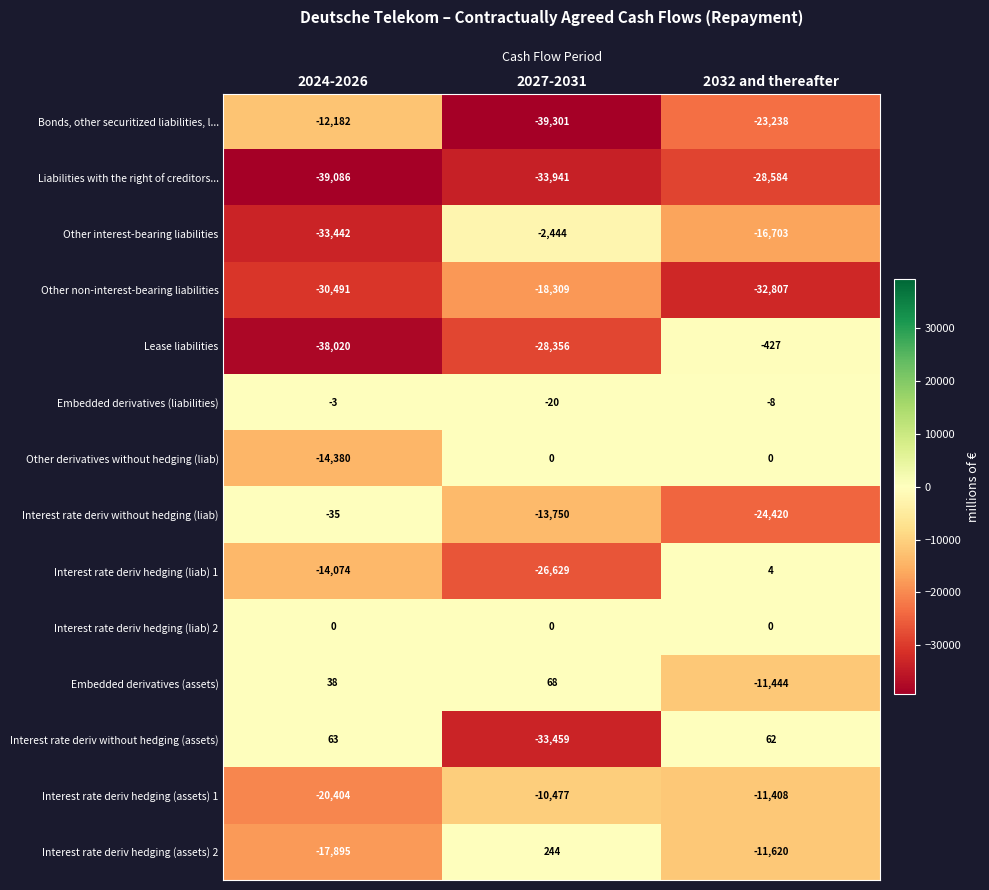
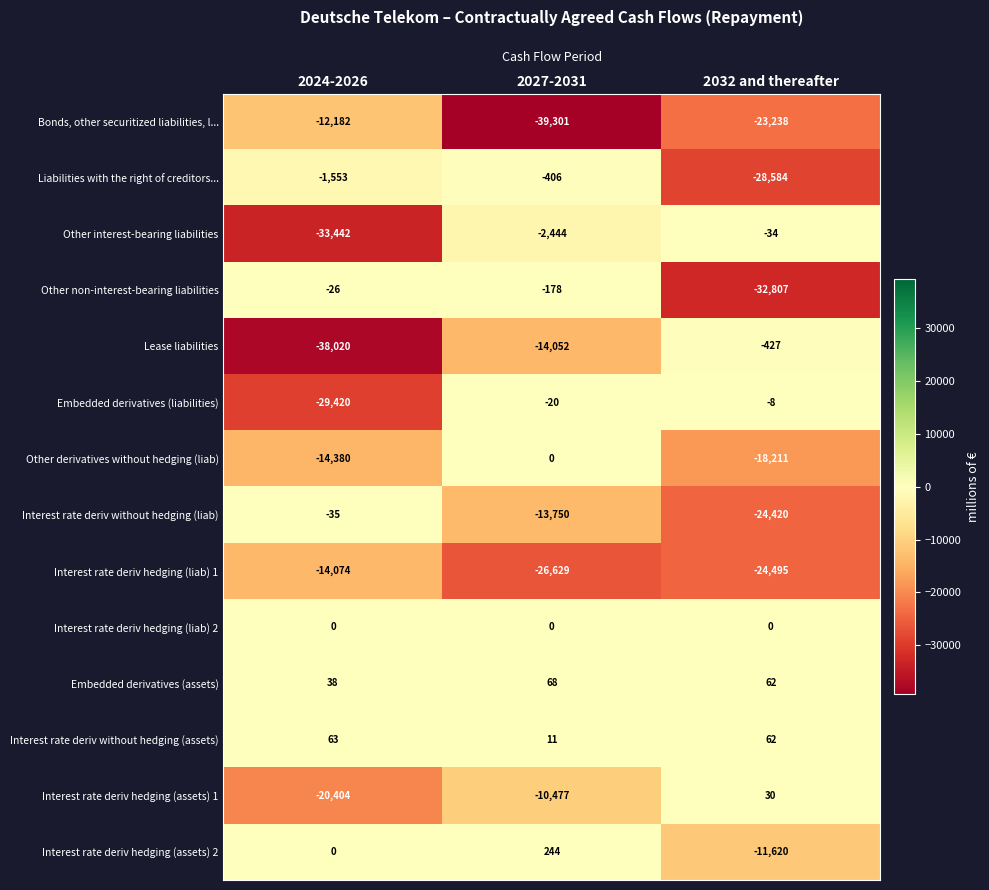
  {
    "Bonds, other securitized liabilities, l...": {
      "2024-2026": "-12,182",
      "2027-2031": "-39,301",
      "2032 and thereafter": "-23,238"
    },
    "Liabilities with the right of creditors...": {
-     "2024-2026": "-39,086",
-     "2027-2031": "-33,941",
+     "2024-2026": "-1,553",
+     "2027-2031": "-406",
      "2032 and thereafter": "-28,584"
    },
    "Other interest-bearing liabilities": {
      "2024-2026": "-33,442",
      "2027-2031": "-2,444",
-     "2032 and thereafter": "-16,703"
+     "2032 and thereafter": "-34"
    },
    "Other non-interest-bearing liabilities": {
-     "2024-2026": "-30,491",
-     "2027-2031": "-18,309",
+     "2024-2026": "-26",
+     "2027-2031": "-178",
      "2032 and thereafter": "-32,807"
    },
    "Lease liabilities": {
      "2024-2026": "-38,020",
-     "2027-2031": "-28,356",
+     "2027-2031": "-14,052",
      "2032 and thereafter": "-427"
    },
    "Embedded derivatives (liabilities)": {
-     "2024-2026": "-3",
+     "2024-2026": "-29,420",
      "2027-2031": "-20",
      "2032 and thereafter": "-8"
    },
    "Other derivatives without hedging (liab)": {
      "2024-2026": "-14,380",
      "2027-2031": "0",
-     "2032 and thereafter": "0"
+     "2032 and thereafter": "-18,211"
    },
    "Interest rate deriv without hedging (liab)": {
      "2024-2026": "-35",
      "2027-2031": "-13,750",
      "2032 and thereafter": "-24,420"
    },
    "Interest rate deriv hedging (liab) 1": {
      "2024-2026": "-14,074",
      "2027-2031": "-26,629",
-     "2032 and thereafter": "4"
+     "2032 and thereafter": "-24,495"
    },
    "Interest rate deriv hedging (liab) 2": {
      "2024-2026": "0",
      "2027-2031": "0",
      "2032 and thereafter": "0"
    },
    "Embedded derivatives (assets)": {
      "2024-2026": "38",
      "2027-2031": "68",
-     "2032 and thereafter": "-11,444"
+     "2032 and thereafter": "62"
    },
    "Interest rate deriv without hedging (assets)": {
      "2024-2026": "63",
-     "2027-2031": "-33,459",
+     "2027-2031": "11",
      "2032 and thereafter": "62"
    },
    "Interest rate deriv hedging (assets) 1": {
      "2024-2026": "-20,404",
      "2027-2031": "-10,477",
-     "2032 and thereafter": "-11,408"
+     "2032 and thereafter": "30"
    },
    "Interest rate deriv hedging (assets) 2": {
-     "2024-2026": "-17,895",
+     "2024-2026": "0",
      "2027-2031": "244",
      "2032 and thereafter": "-11,620"
    }
  }
